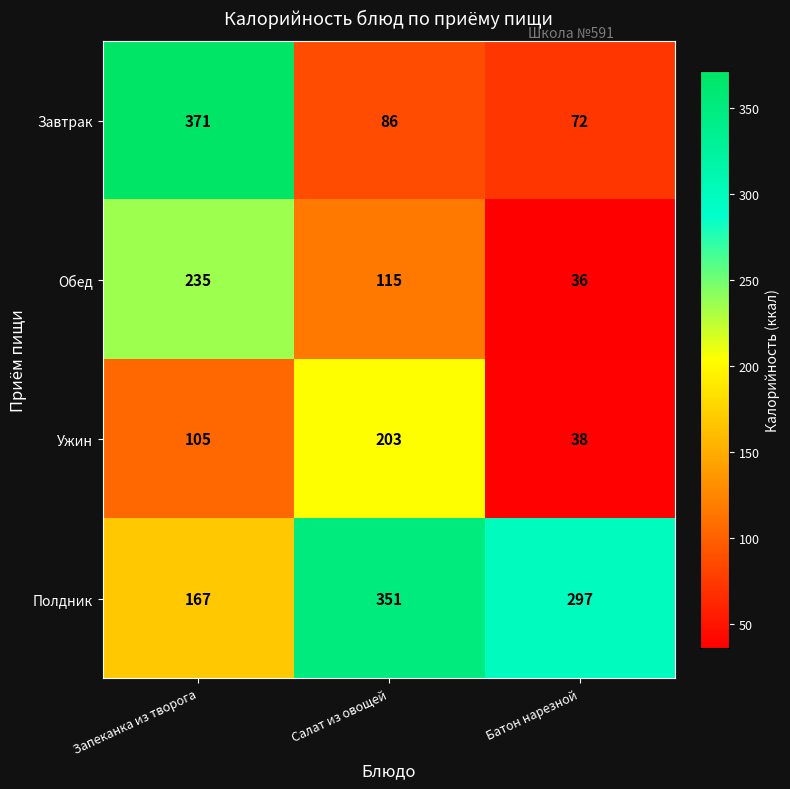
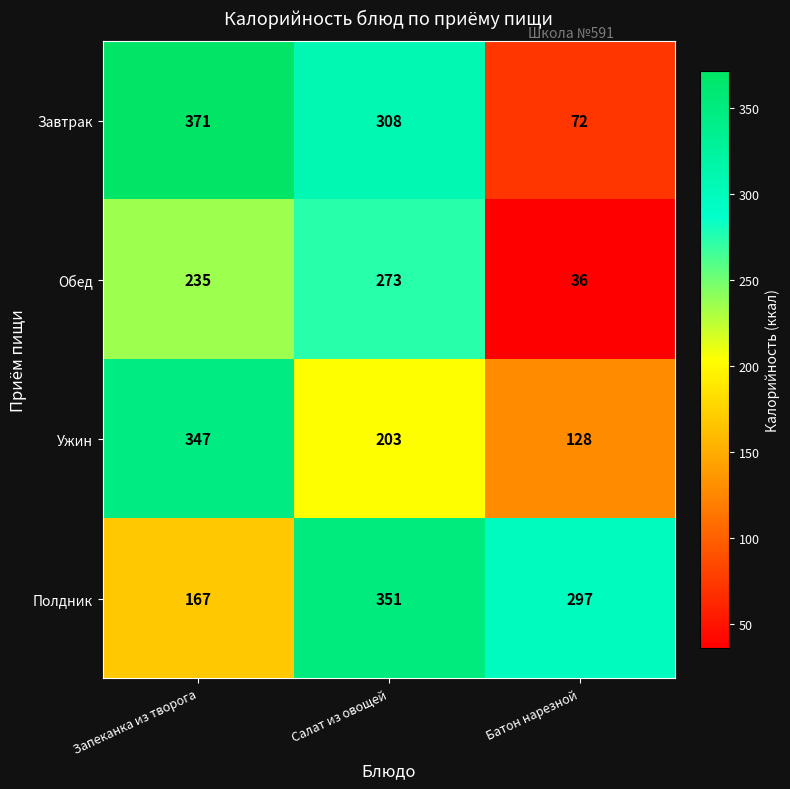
  {
    "Завтрак": {
      "Запеканка из творога": 371,
-     "Салат из овощей": 86,
+     "Салат из овощей": 308,
      "Батон нарезной": 72
    },
    "Обед": {
      "Запеканка из творога": 235,
-     "Салат из овощей": 115,
+     "Салат из овощей": 273,
      "Батон нарезной": 36
    },
    "Ужин": {
-     "Запеканка из творога": 105,
+     "Запеканка из творога": 347,
      "Салат из овощей": 203,
-     "Батон нарезной": 38
+     "Батон нарезной": 128
    },
    "Полдник": {
      "Запеканка из творога": 167,
      "Салат из овощей": 351,
      "Батон нарезной": 297
    }
  }
